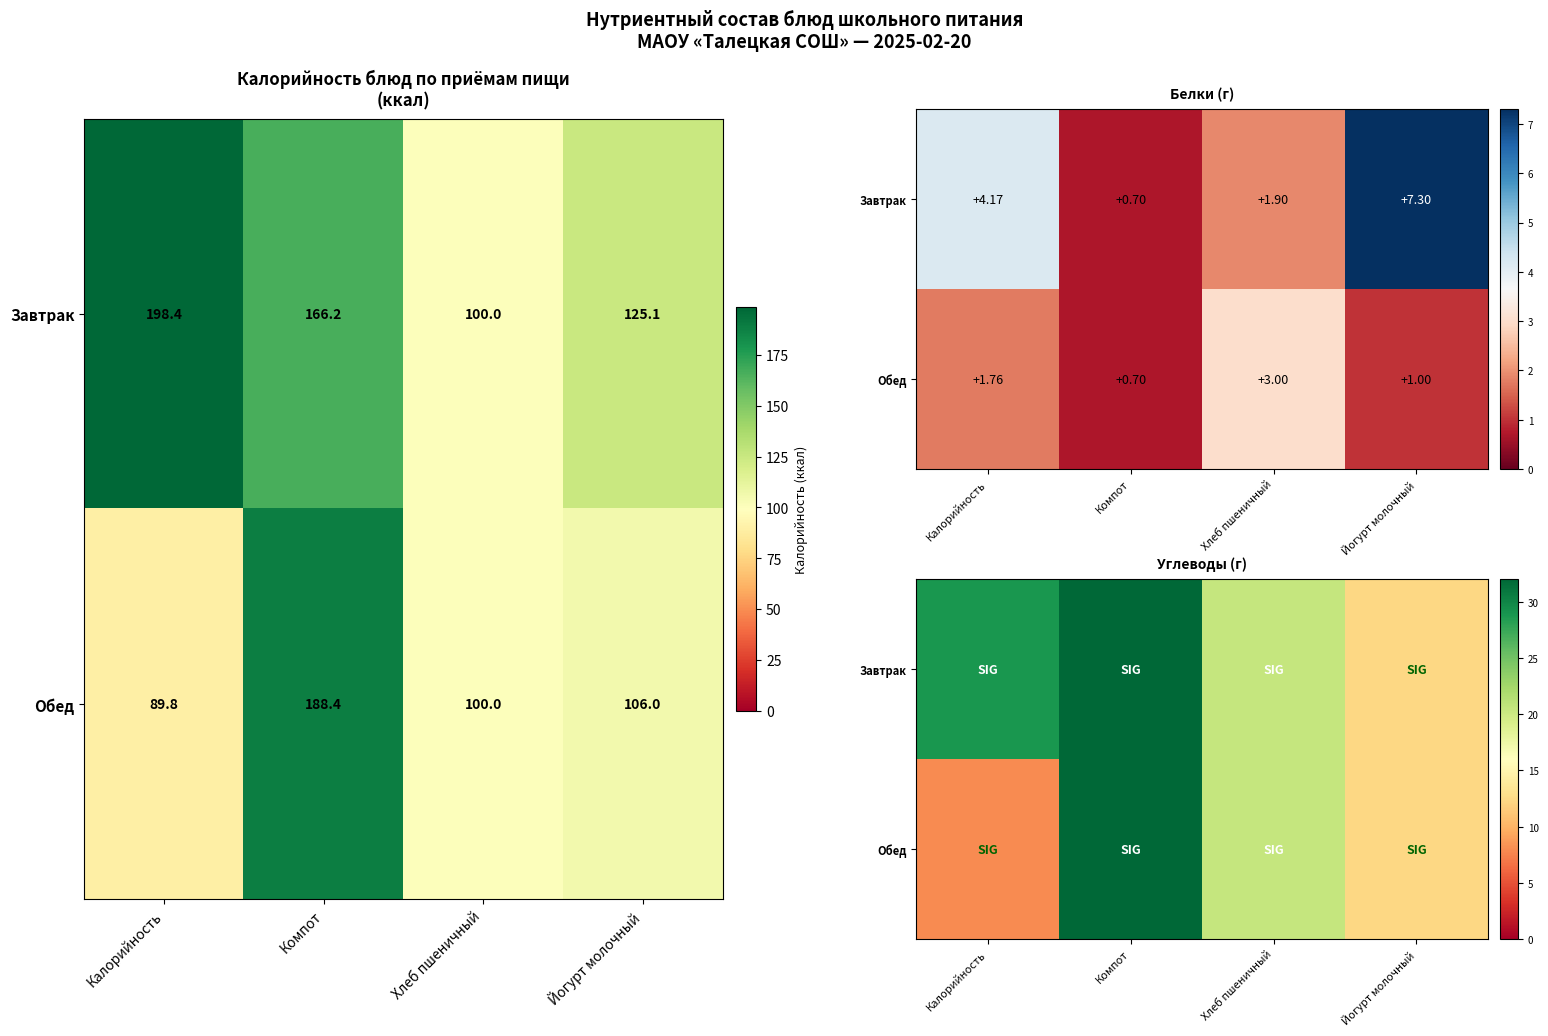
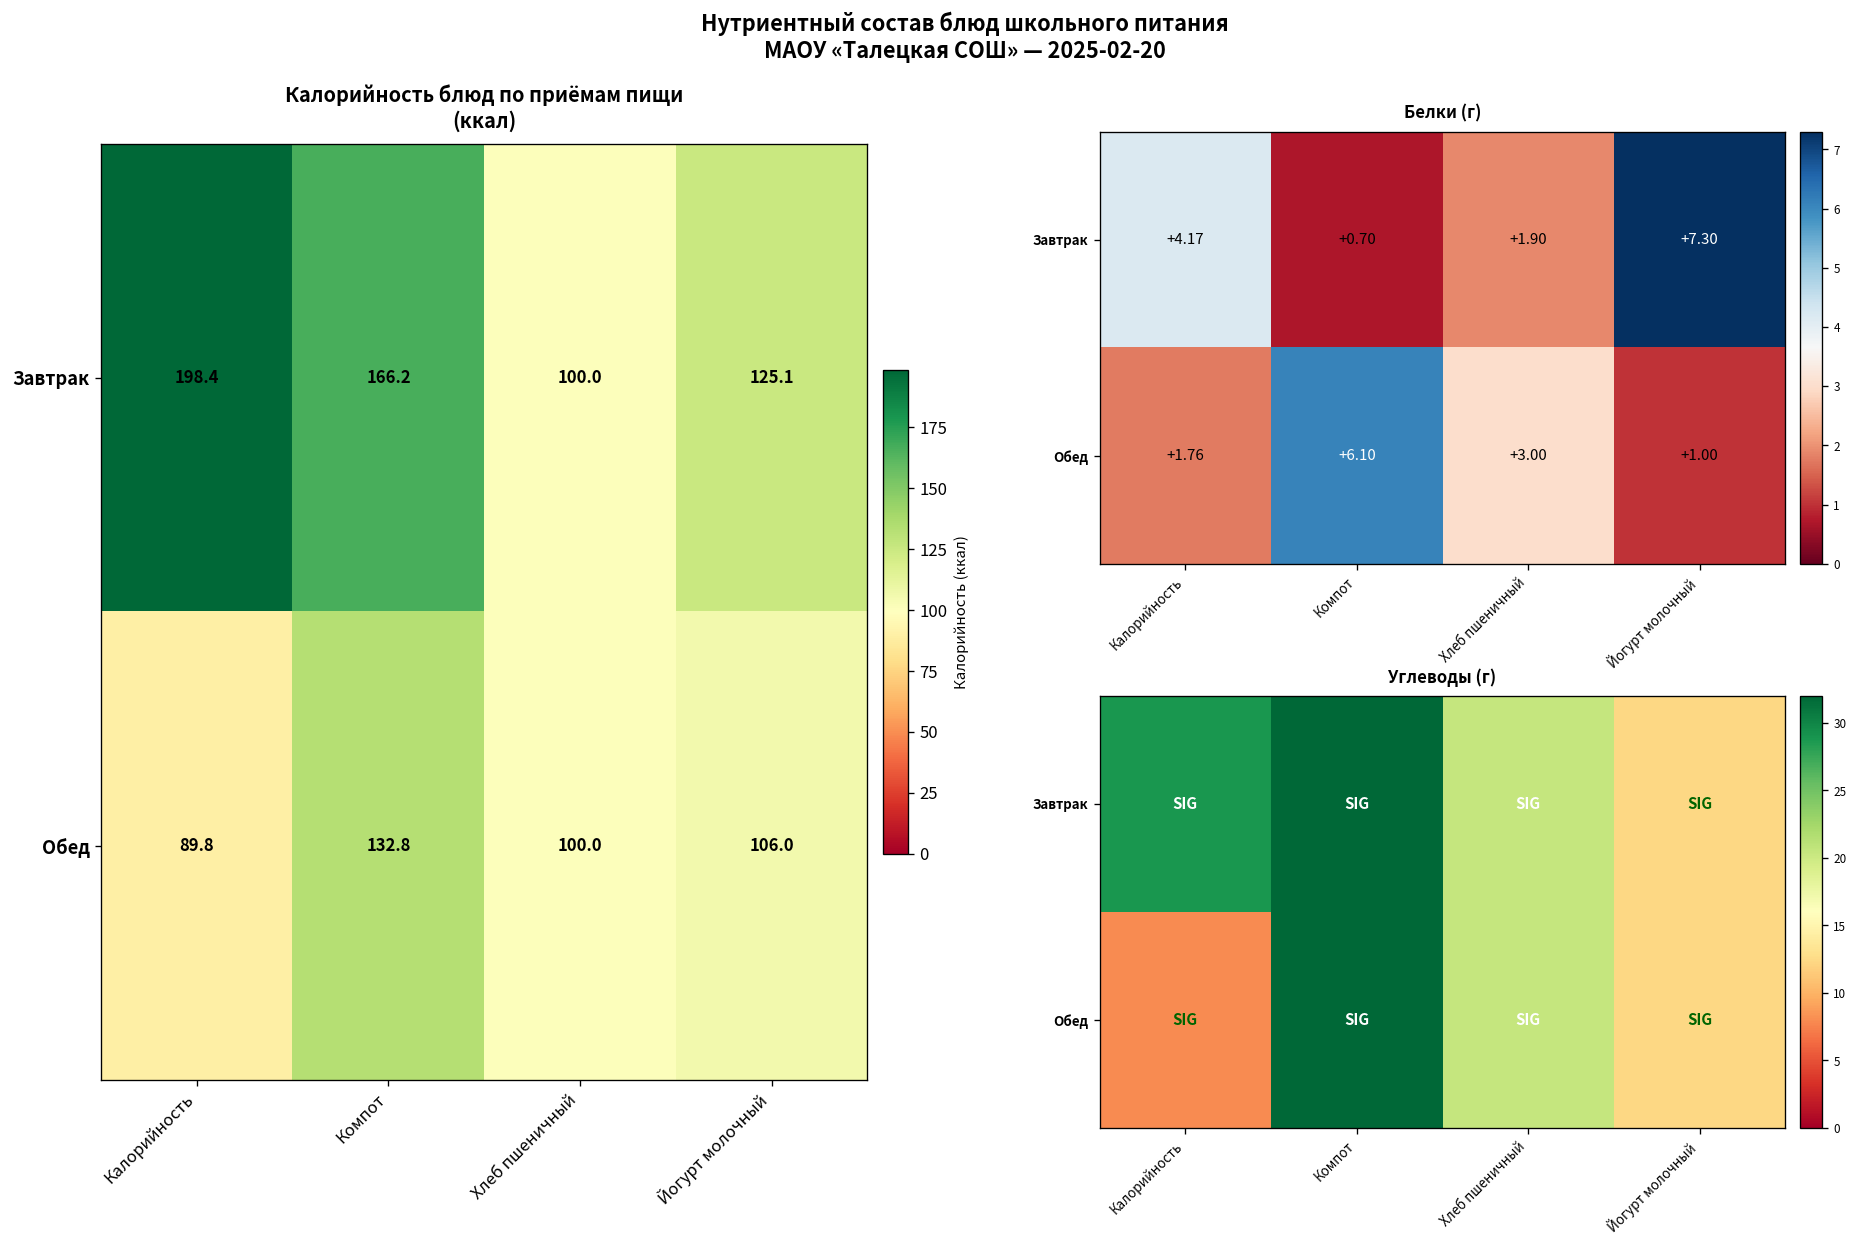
  {
    "Калорийность блюд по приёмам пищи (ккал)": {
      "Завтрак": {
        "Калорийность": "198.4",
        "Компот": "166.2",
        "Хлеб пшеничный": "100.0",
        "Йогурт молочный": "125.1"
      },
      "Обед": {
        "Калорийность": "89.8",
-       "Компот": "188.4",
+       "Компот": "132.8",
        "Хлеб пшеничный": "100.0",
        "Йогурт молочный": "106.0"
      }
    },
    "Белки (г)": {
      "Завтрак": {
        "Калорийность": "+4.17",
        "Компот": "+0.70",
        "Хлеб пшеничный": "+1.90",
        "Йогурт молочный": "+7.30"
      },
      "Обед": {
        "Калорийность": "+1.76",
-       "Компот": "+0.70",
+       "Компот": "+6.10",
        "Хлеб пшеничный": "+3.00",
        "Йогурт молочный": "+1.00"
      }
    }
  }
